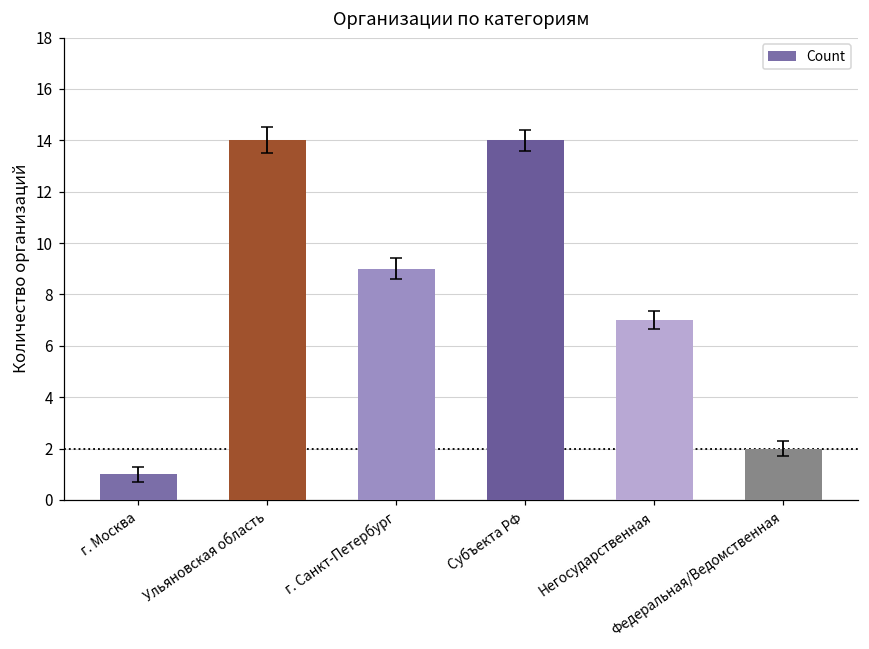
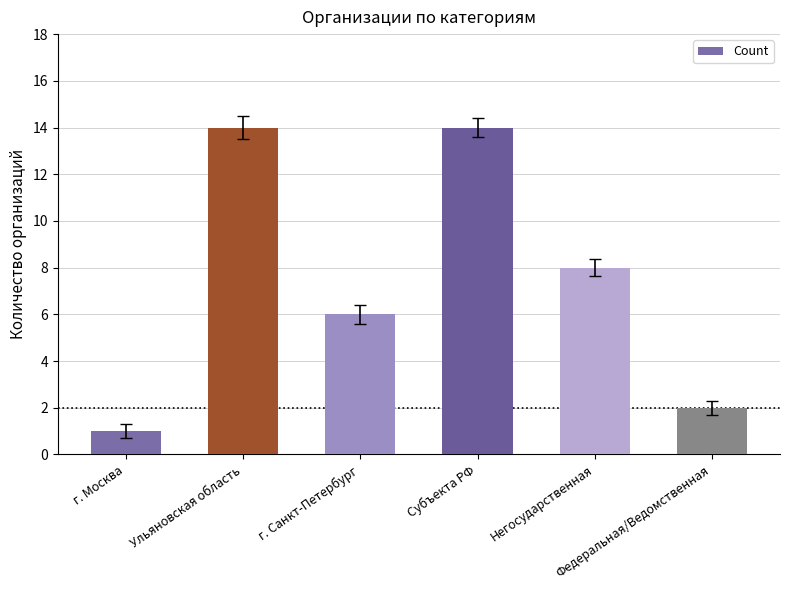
  {
    "Count": {
      "г. Москва": 1,
      "Ульяновская область": 14,
-     "г. Санкт-Петербург": 9,
+     "г. Санкт-Петербург": 6,
      "Субъекта РФ": 14,
-     "Негосударственная": 7,
+     "Негосударственная": 8,
      "Федеральная/Ведомственная": 2
    }
  }
